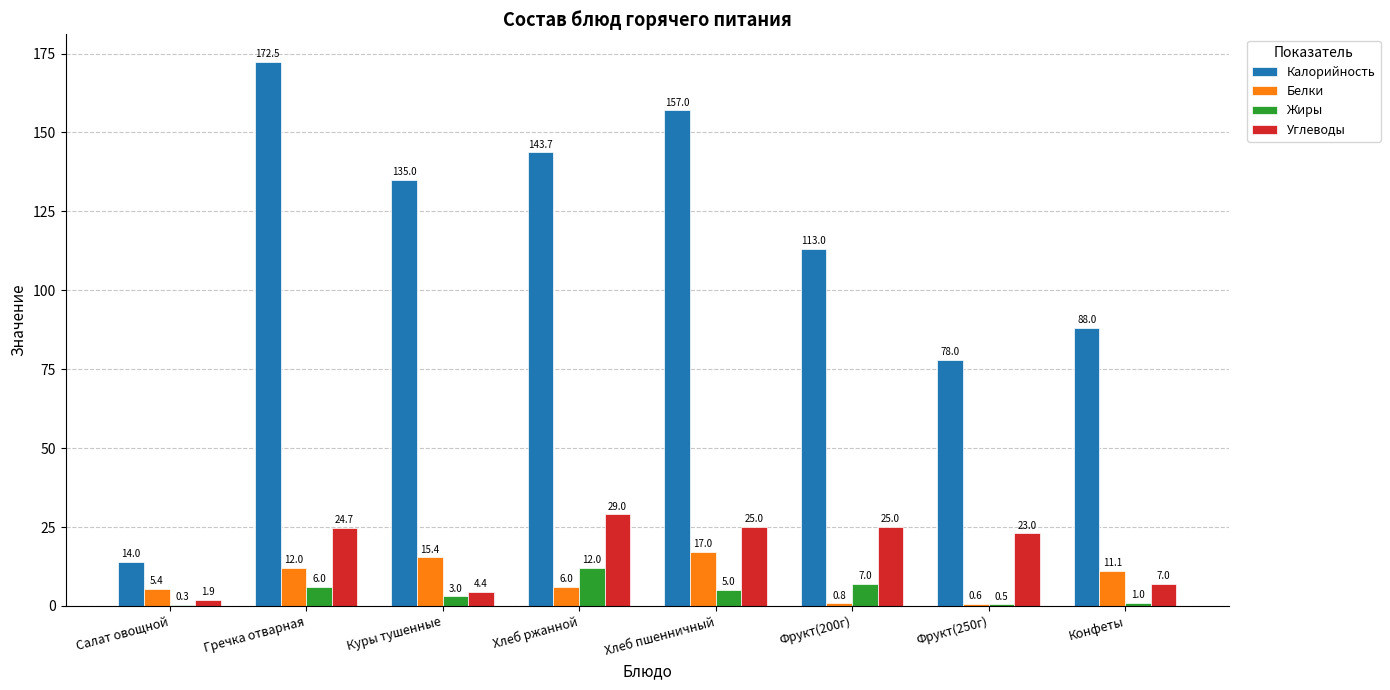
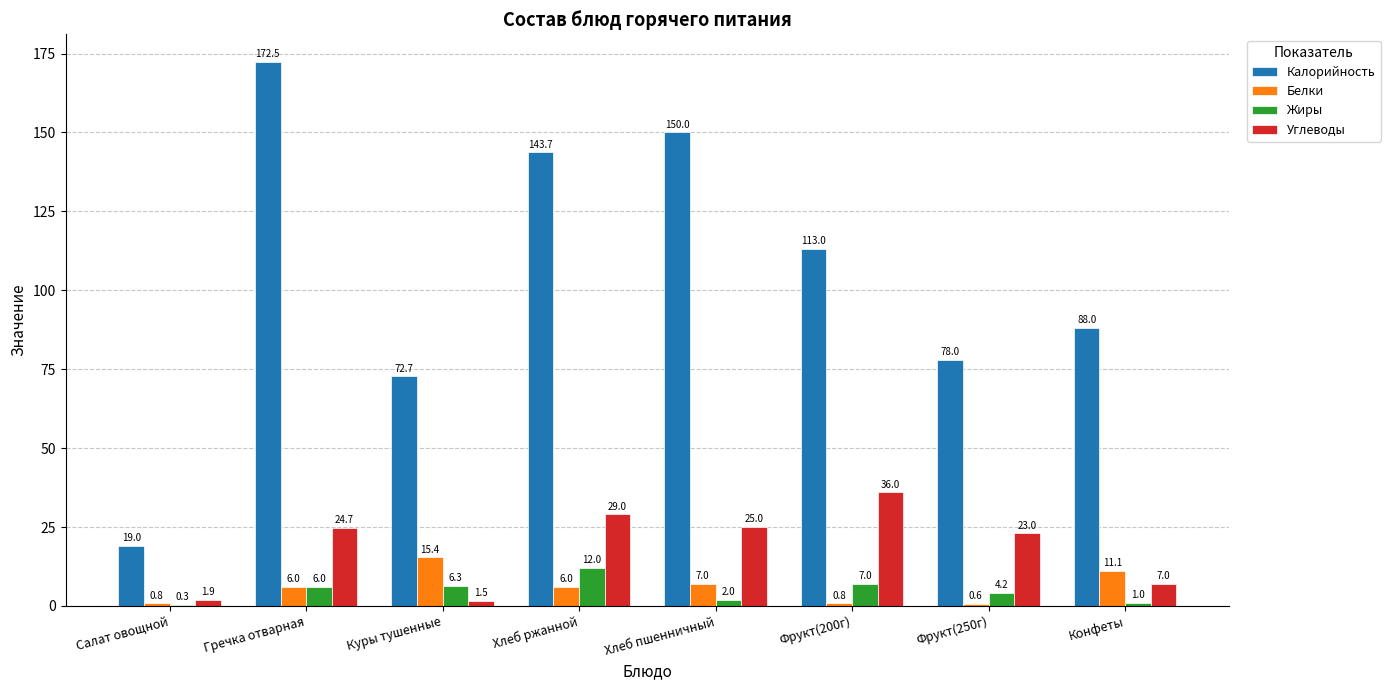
  {
    "Калорийность": {
-     "Салат овощной": 14.0,
+     "Салат овощной": 19.0,
      "Гречка отварная": 172.5,
-     "Куры тушенные": 135.0,
+     "Куры тушенные": 72.7,
      "Хлеб ржанной": 143.7,
-     "Хлеб пшенничный": 157.0,
+     "Хлеб пшенничный": 150.0,
      "Фрукт(200г)": 113.0,
      "Фрукт(250г)": 78.0,
      "Конфеты": 88.0
    },
    "Белки": {
-     "Салат овощной": 5.4,
-     "Гречка отварная": 12.0,
+     "Салат овощной": 0.8,
+     "Гречка отварная": 6.0,
      "Куры тушенные": 15.4,
      "Хлеб ржанной": 6.0,
-     "Хлеб пшенничный": 17.0,
+     "Хлеб пшенничный": 7.0,
      "Фрукт(200г)": 0.8,
      "Фрукт(250г)": 0.6,
      "Конфеты": 11.1
    },
    "Жиры": {
      "Салат овощной": 0.3,
      "Гречка отварная": 6.0,
-     "Куры тушенные": 3.0,
+     "Куры тушенные": 6.3,
      "Хлеб ржанной": 12.0,
-     "Хлеб пшенничный": 5.0,
+     "Хлеб пшенничный": 2.0,
      "Фрукт(200г)": 7.0,
-     "Фрукт(250г)": 0.5,
+     "Фрукт(250г)": 4.2,
      "Конфеты": 1.0
    },
    "Углеводы": {
      "Салат овощной": 1.9,
      "Гречка отварная": 24.7,
-     "Куры тушенные": 4.4,
+     "Куры тушенные": 1.5,
      "Хлеб ржанной": 29.0,
      "Хлеб пшенничный": 25.0,
-     "Фрукт(200г)": 25.0,
+     "Фрукт(200г)": 36.0,
      "Фрукт(250г)": 23.0,
      "Конфеты": 7.0
    }
  }
